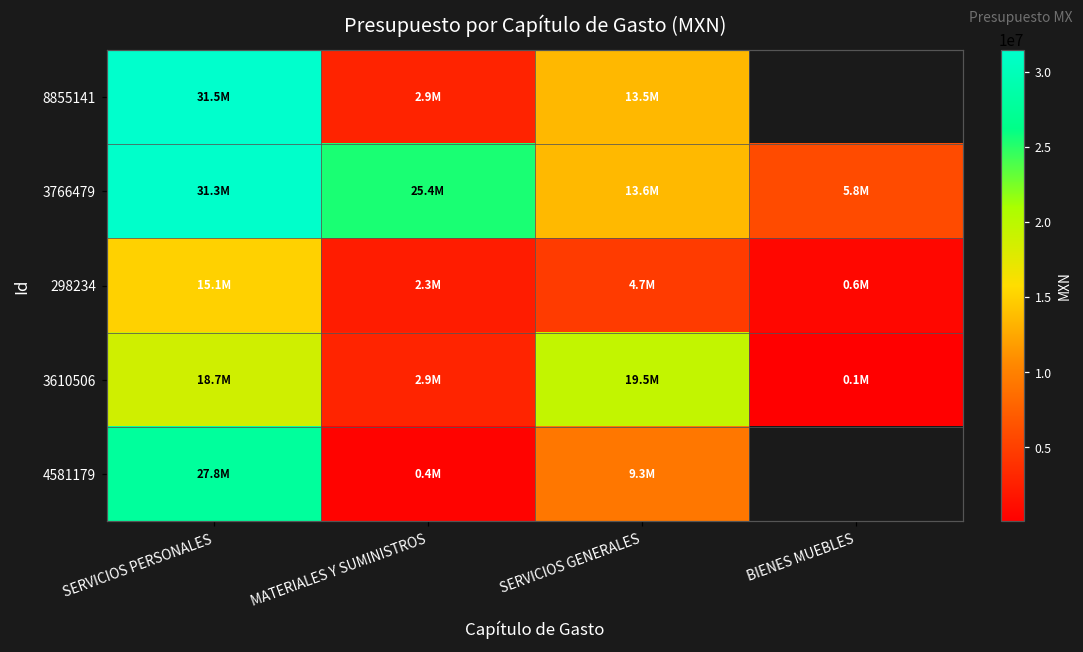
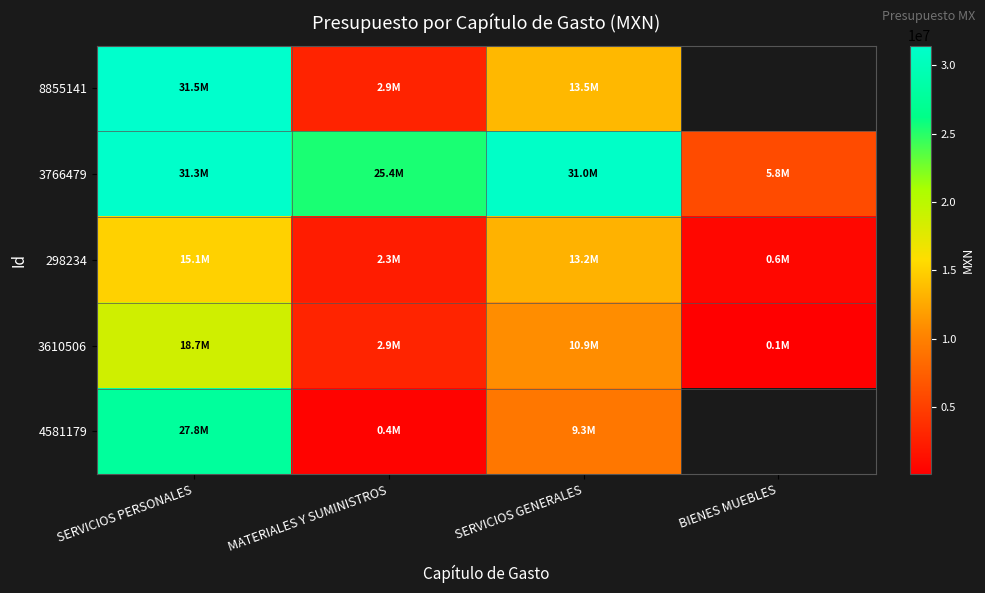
  {
    "8855141": {
      "SERVICIOS PERSONALES": "31.5M",
      "MATERIALES Y SUMINISTROS": "2.9M",
      "SERVICIOS GENERALES": "13.5M"
    },
    "3766479": {
      "SERVICIOS PERSONALES": "31.3M",
      "MATERIALES Y SUMINISTROS": "25.4M",
-     "SERVICIOS GENERALES": "13.6M",
+     "SERVICIOS GENERALES": "31.0M",
      "BIENES MUEBLES": "5.8M"
    },
    "298234": {
      "SERVICIOS PERSONALES": "15.1M",
      "MATERIALES Y SUMINISTROS": "2.3M",
-     "SERVICIOS GENERALES": "4.7M",
+     "SERVICIOS GENERALES": "13.2M",
      "BIENES MUEBLES": "0.6M"
    },
    "3610506": {
      "SERVICIOS PERSONALES": "18.7M",
      "MATERIALES Y SUMINISTROS": "2.9M",
-     "SERVICIOS GENERALES": "19.5M",
+     "SERVICIOS GENERALES": "10.9M",
      "BIENES MUEBLES": "0.1M"
    },
    "4581179": {
      "SERVICIOS PERSONALES": "27.8M",
      "MATERIALES Y SUMINISTROS": "0.4M",
      "SERVICIOS GENERALES": "9.3M"
    }
  }
